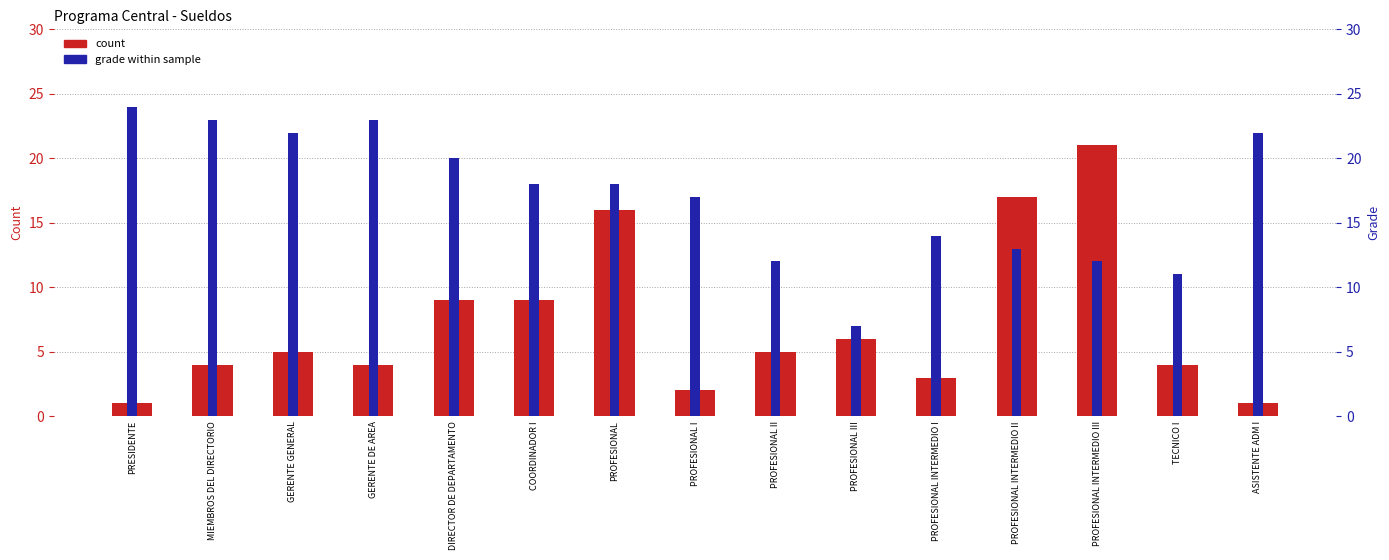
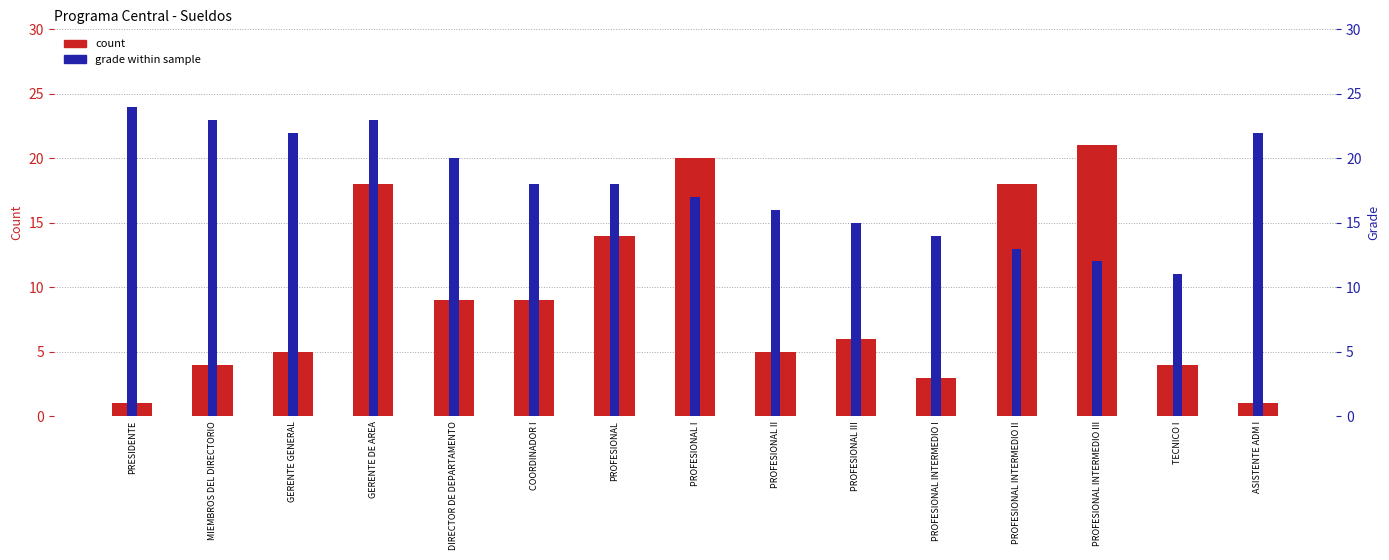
  {
    "count": {
      "PRESIDENTE": 1,
      "MIEMBROS DEL DIRECTORIO": 4,
      "GERENTE GENERAL": 5,
-     "GERENTE DE AREA": 4,
+     "GERENTE DE AREA": 18,
      "DIRECTOR DE DEPARTAMENTO": 9,
      "COORDINADOR I": 9,
-     "PROFESIONAL": 16,
-     "PROFESIONAL I": 2,
+     "PROFESIONAL": 14,
+     "PROFESIONAL I": 20,
      "PROFESIONAL II": 5,
      "PROFESIONAL III": 6,
      "PROFESIONAL INTERMEDIO I": 3,
-     "PROFESIONAL INTERMEDIO II": 17,
+     "PROFESIONAL INTERMEDIO II": 18,
      "PROFESIONAL INTERMEDIO III": 21,
      "TECNICO I": 4,
      "ASISTENTE ADM I": 1
    },
    "grade within sample": {
      "PRESIDENTE": 24,
      "MIEMBROS DEL DIRECTORIO": 23,
      "GERENTE GENERAL": 22,
      "GERENTE DE AREA": 23,
      "DIRECTOR DE DEPARTAMENTO": 20,
      "COORDINADOR I": 18,
      "PROFESIONAL": 18,
      "PROFESIONAL I": 17,
-     "PROFESIONAL II": 12,
-     "PROFESIONAL III": 7,
+     "PROFESIONAL II": 16,
+     "PROFESIONAL III": 15,
      "PROFESIONAL INTERMEDIO I": 14,
      "PROFESIONAL INTERMEDIO II": 13,
      "PROFESIONAL INTERMEDIO III": 12,
      "TECNICO I": 11,
      "ASISTENTE ADM I": 22
    }
  }
